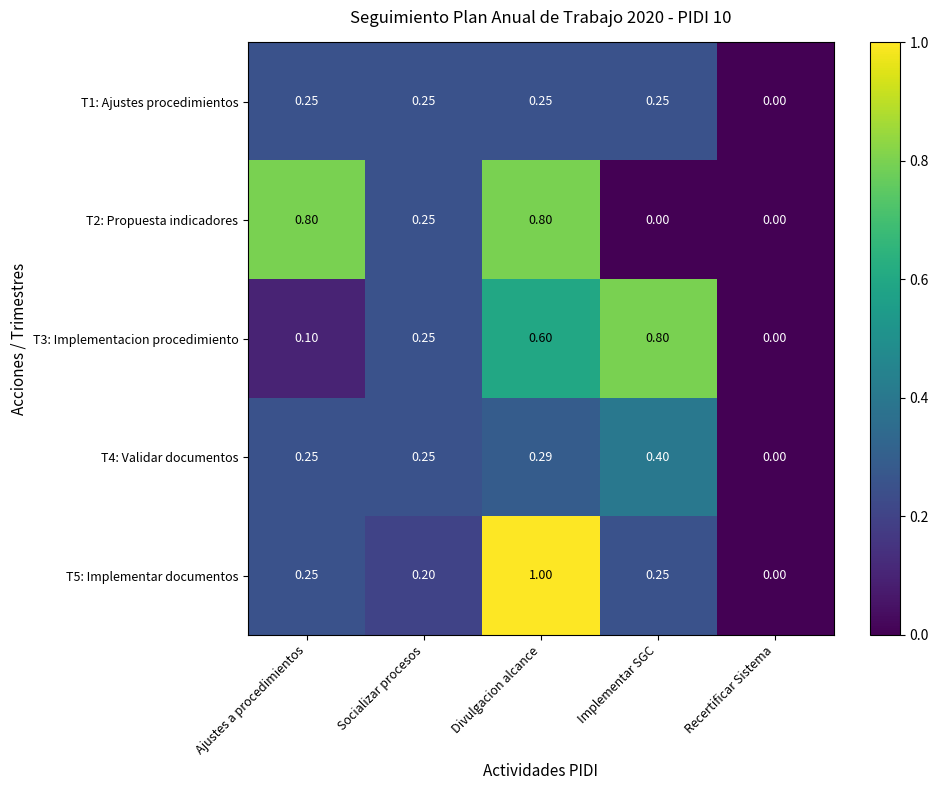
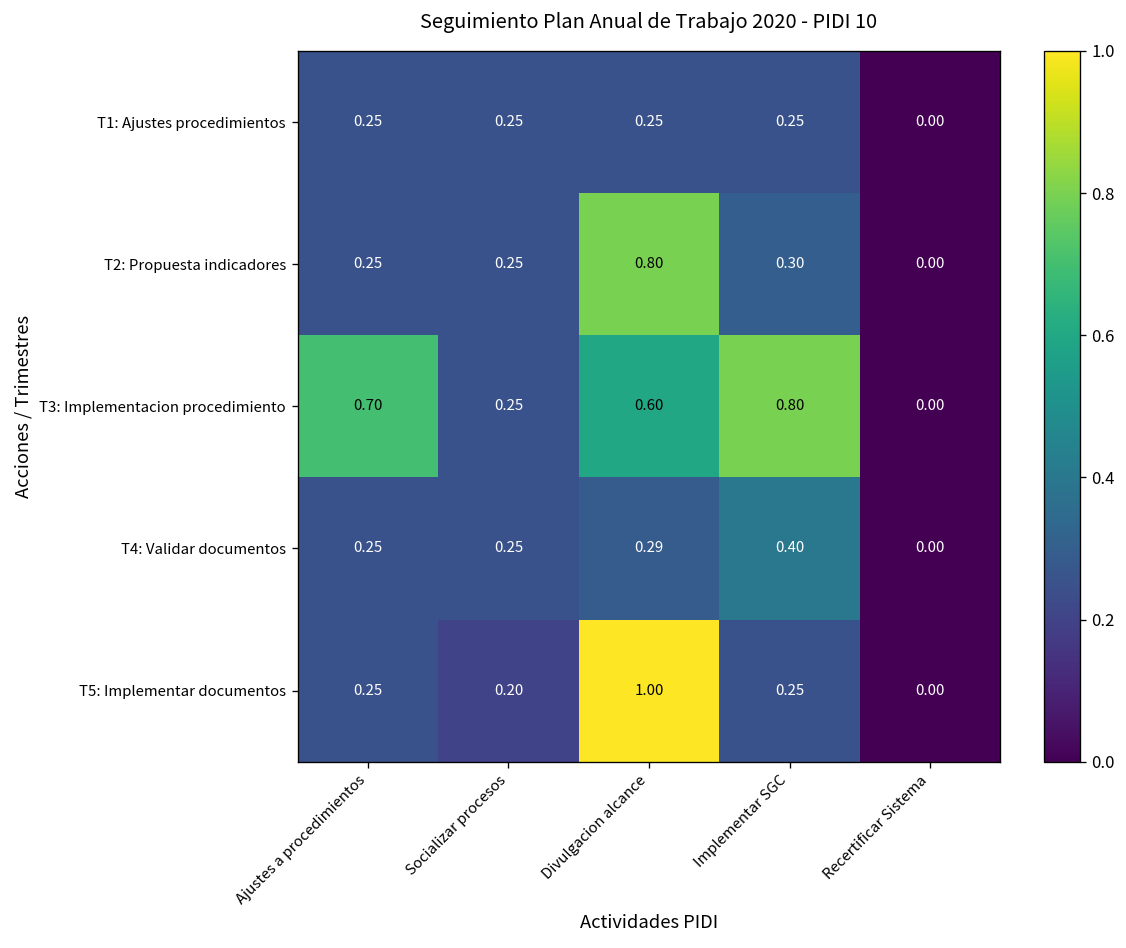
  {
    "T1: Ajustes procedimientos": {
      "Ajustes a procedimientos": 0.25,
      "Socializar procesos": 0.25,
      "Divulgacion alcance": 0.25,
      "Implementar SGC": 0.25,
      "Recertificar Sistema": 0.00
    },
    "T2: Propuesta indicadores": {
-     "Ajustes a procedimientos": 0.80,
+     "Ajustes a procedimientos": 0.25,
      "Socializar procesos": 0.25,
      "Divulgacion alcance": 0.80,
-     "Implementar SGC": 0.00,
+     "Implementar SGC": 0.30,
      "Recertificar Sistema": 0.00
    },
    "T3: Implementacion procedimiento": {
-     "Ajustes a procedimientos": 0.10,
+     "Ajustes a procedimientos": 0.70,
      "Socializar procesos": 0.25,
      "Divulgacion alcance": 0.60,
      "Implementar SGC": 0.80,
      "Recertificar Sistema": 0.00
    },
    "T4: Validar documentos": {
      "Ajustes a procedimientos": 0.25,
      "Socializar procesos": 0.25,
      "Divulgacion alcance": 0.29,
      "Implementar SGC": 0.40,
      "Recertificar Sistema": 0.00
    },
    "T5: Implementar documentos": {
      "Ajustes a procedimientos": 0.25,
      "Socializar procesos": 0.20,
      "Divulgacion alcance": 1.00,
      "Implementar SGC": 0.25,
      "Recertificar Sistema": 0.00
    }
  }
